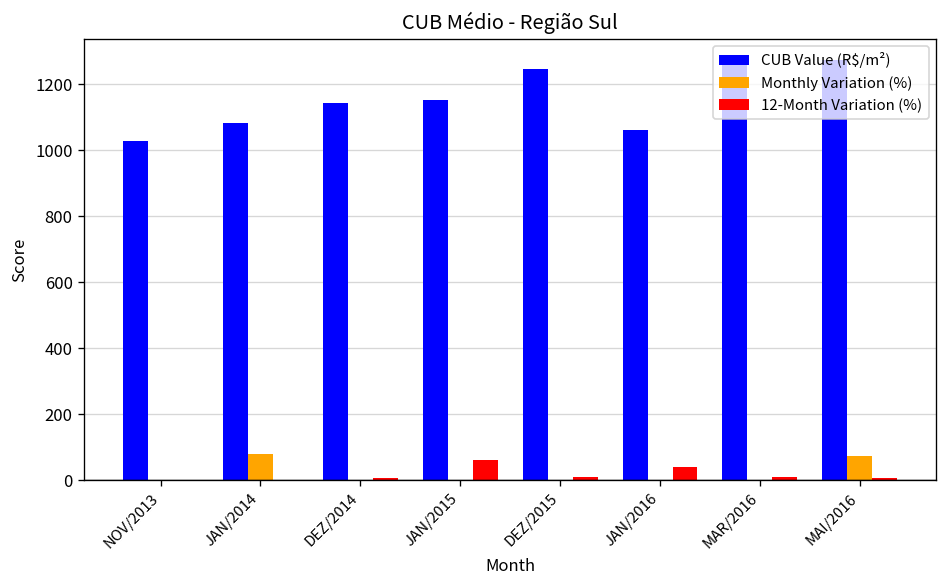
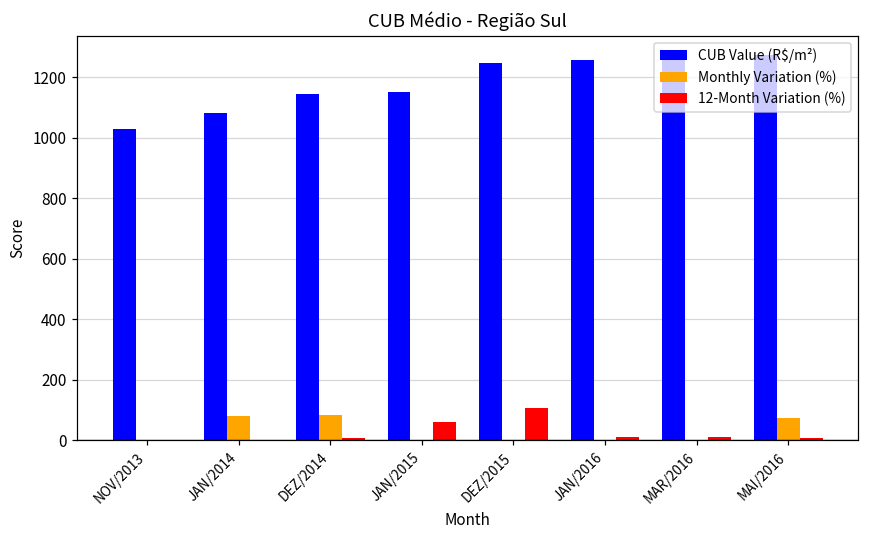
  {
    "CUB Value (R$/m²)": {
      "NOV/2013": 1030,
      "JAN/2014": 1080,
      "DEZ/2014": 1140,
      "JAN/2015": 1150,
      "DEZ/2015": 1250,
-     "JAN/2016": 1060
+     "JAN/2016": 1260
    },
    "Monthly Variation (%)": {
      "NOV/2013": 0,
      "JAN/2014": 80,
-     "DEZ/2014": 0,
+     "DEZ/2014": 80,
      "MAI/2016": 70
    },
    "12-Month Variation (%)": {
      "NOV/2013": 0,
      "JAN/2014": 0,
      "JAN/2015": 60,
-     "DEZ/2015": 10,
-     "JAN/2016": 40
+     "DEZ/2015": 110,
+     "JAN/2016": 10
    }
  }
